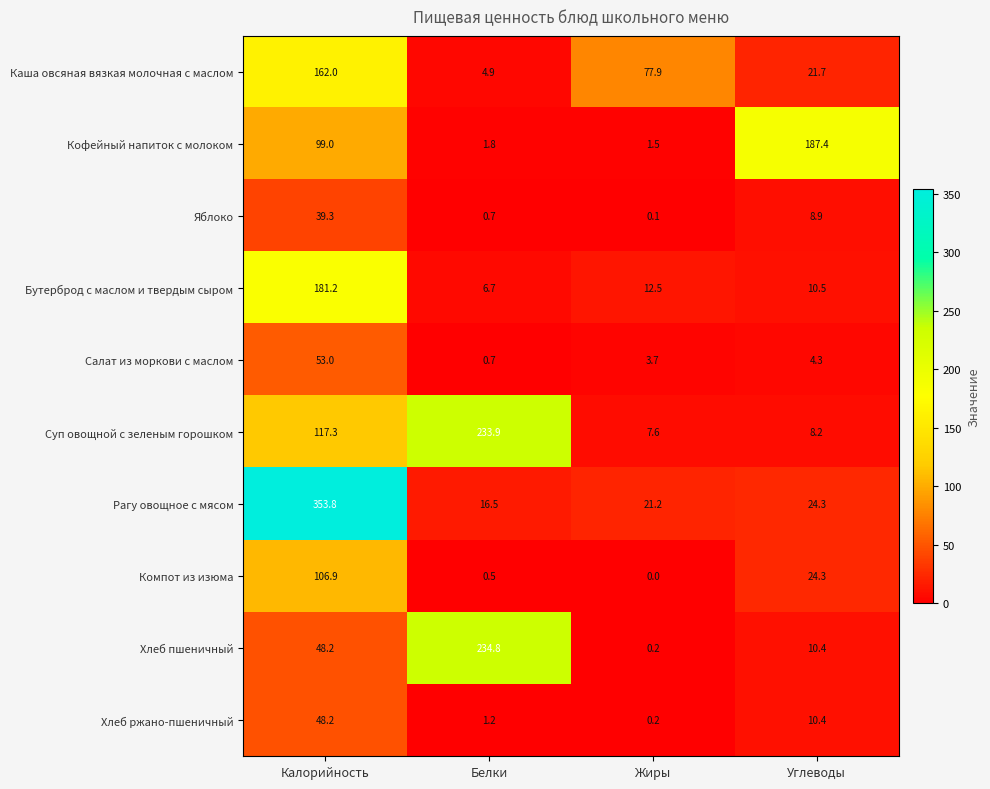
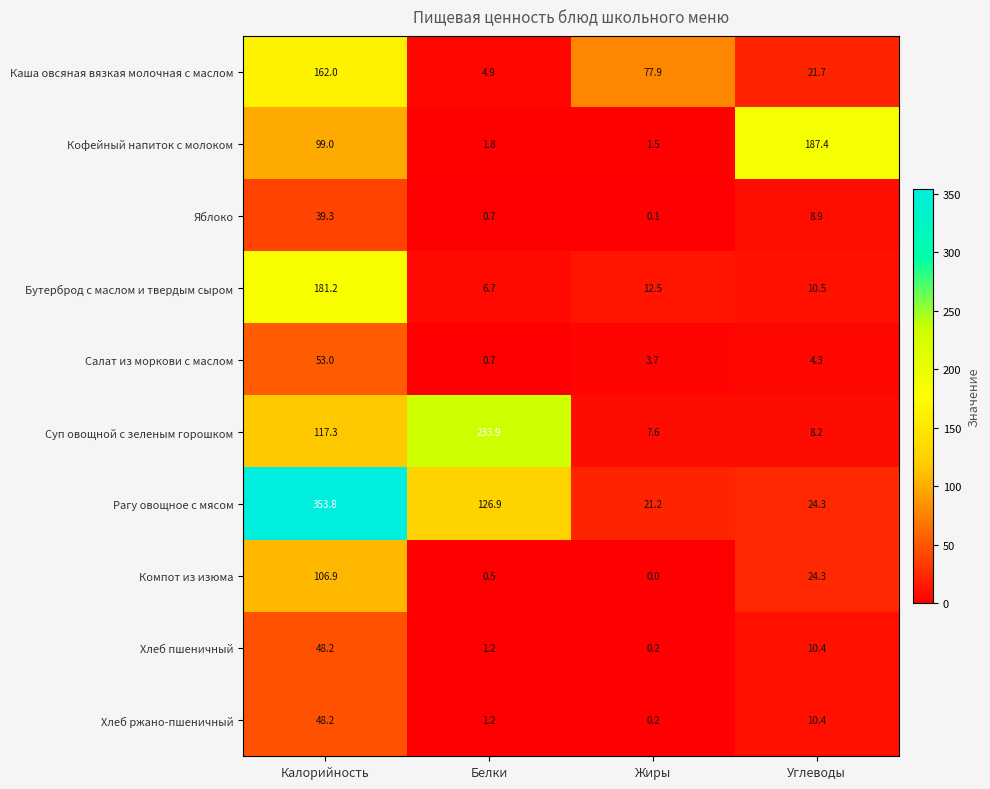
  {
    "Каша овсяная вязкая молочная с маслом": {
      "Калорийность": 162.0,
      "Белки": 4.9,
      "Жиры": 77.9,
      "Углеводы": 21.7
    },
    "Кофейный напиток с молоком": {
      "Калорийность": 99.0,
      "Белки": 1.8,
      "Жиры": 1.5,
      "Углеводы": 187.4
    },
    "Яблоко": {
      "Калорийность": 39.3,
      "Белки": 0.7,
      "Жиры": 0.1,
      "Углеводы": 8.9
    },
    "Бутерброд с маслом и твердым сыром": {
      "Калорийность": 181.2,
      "Белки": 6.7,
      "Жиры": 12.5,
      "Углеводы": 10.5
    },
    "Салат из моркови с маслом": {
      "Калорийность": 53.0,
      "Белки": 0.7,
      "Жиры": 3.7,
      "Углеводы": 4.3
    },
    "Суп овощной с зеленым горошком": {
      "Калорийность": 117.3,
      "Белки": 233.9,
      "Жиры": 7.6,
      "Углеводы": 8.2
    },
    "Рагу овощное с мясом": {
      "Калорийность": 353.8,
-     "Белки": 16.5,
+     "Белки": 126.9,
      "Жиры": 21.2,
      "Углеводы": 24.3
    },
    "Компот из изюма": {
      "Калорийность": 106.9,
      "Белки": 0.5,
      "Жиры": 0.0,
      "Углеводы": 24.3
    },
    "Хлеб пшеничный": {
      "Калорийность": 48.2,
-     "Белки": 234.8,
+     "Белки": 1.2,
      "Жиры": 0.2,
      "Углеводы": 10.4
    },
    "Хлеб ржано-пшеничный": {
      "Калорийность": 48.2,
      "Белки": 1.2,
      "Жиры": 0.2,
      "Углеводы": 10.4
    }
  }
